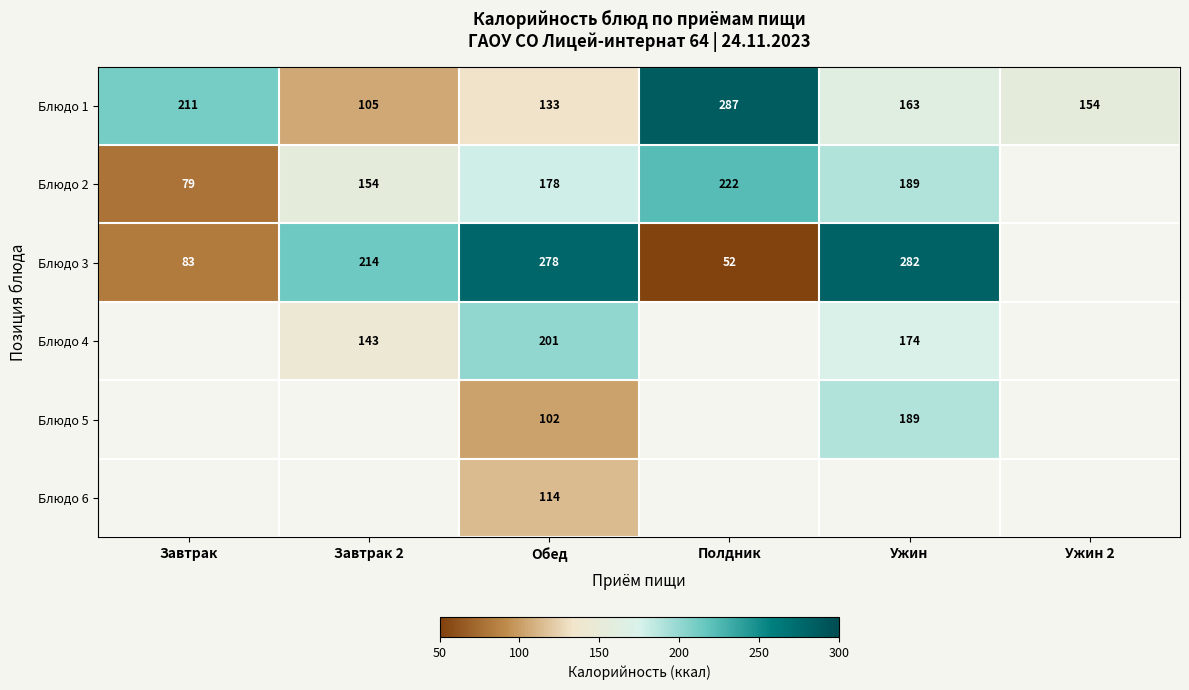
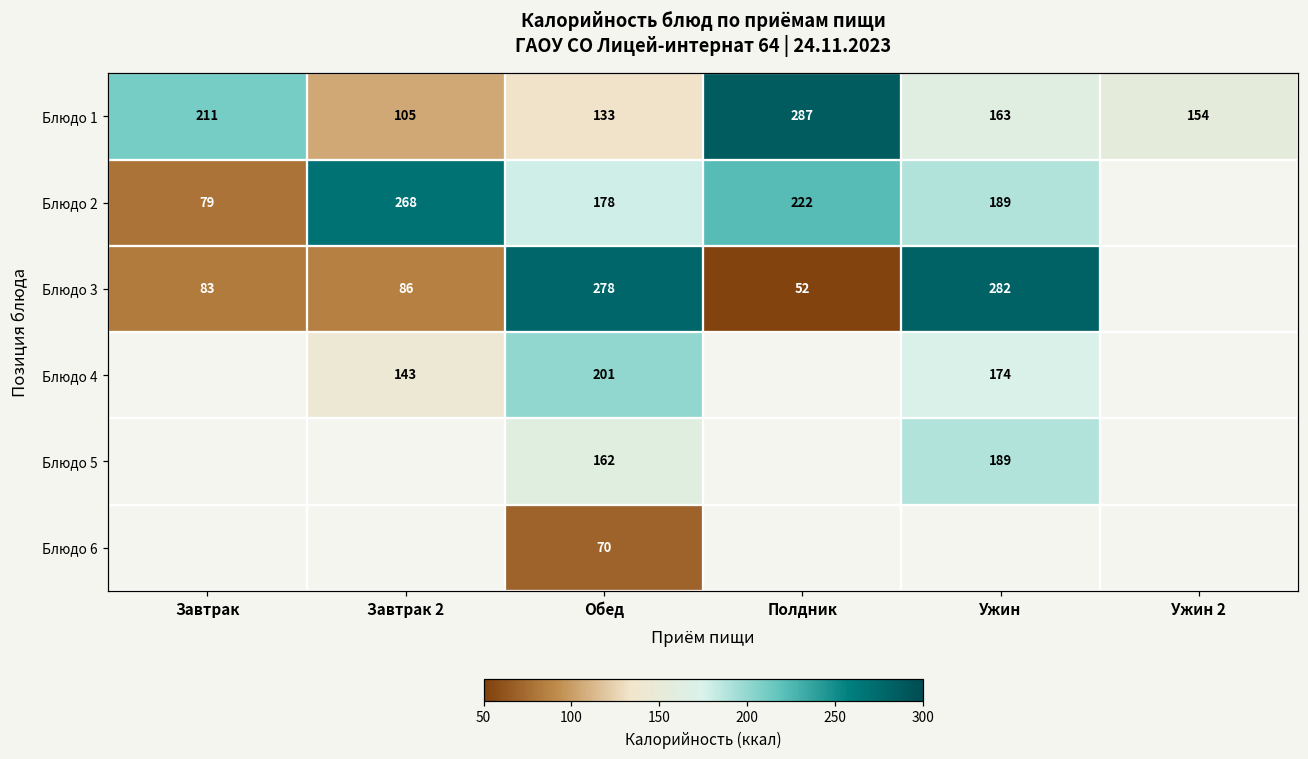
  {
    "Блюдо 1": {
      "Завтрак": 211,
      "Завтрак 2": 105,
      "Обед": 133,
      "Полдник": 287,
      "Ужин": 163,
      "Ужин 2": 154
    },
    "Блюдо 2": {
      "Завтрак": 79,
-     "Завтрак 2": 154,
+     "Завтрак 2": 268,
      "Обед": 178,
      "Полдник": 222,
      "Ужин": 189
    },
    "Блюдо 3": {
      "Завтрак": 83,
-     "Завтрак 2": 214,
+     "Завтрак 2": 86,
      "Обед": 278,
      "Полдник": 52,
      "Ужин": 282
    },
    "Блюдо 4": {
      "Завтрак 2": 143,
      "Обед": 201,
      "Ужин": 174
    },
    "Блюдо 5": {
-     "Обед": 102,
+     "Обед": 162,
      "Ужин": 189
    },
    "Блюдо 6": {
-     "Обед": 114
+     "Обед": 70
    }
  }
